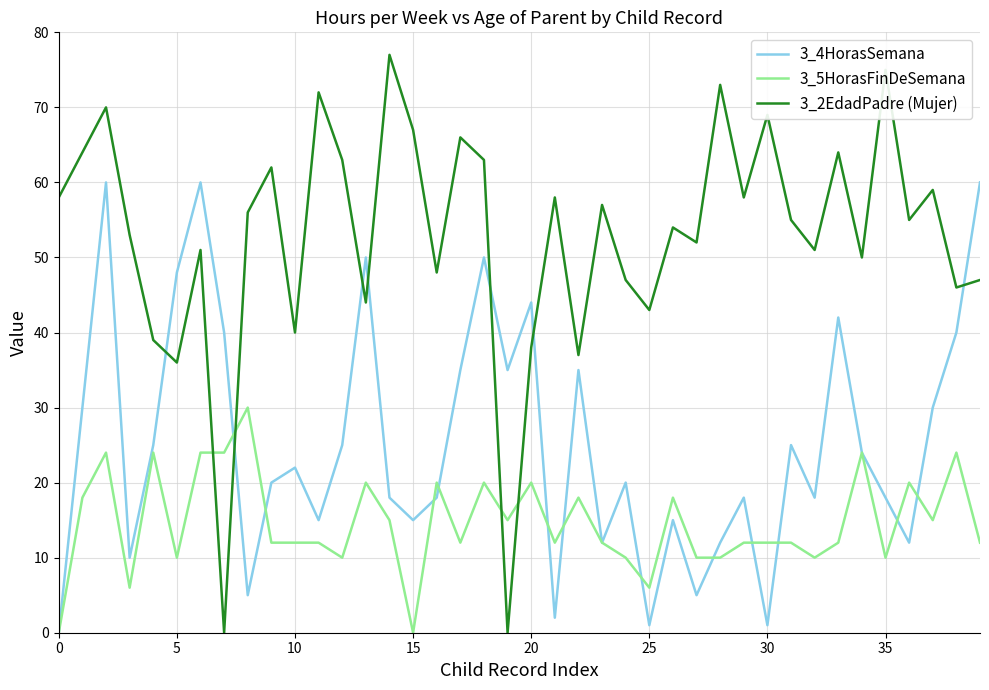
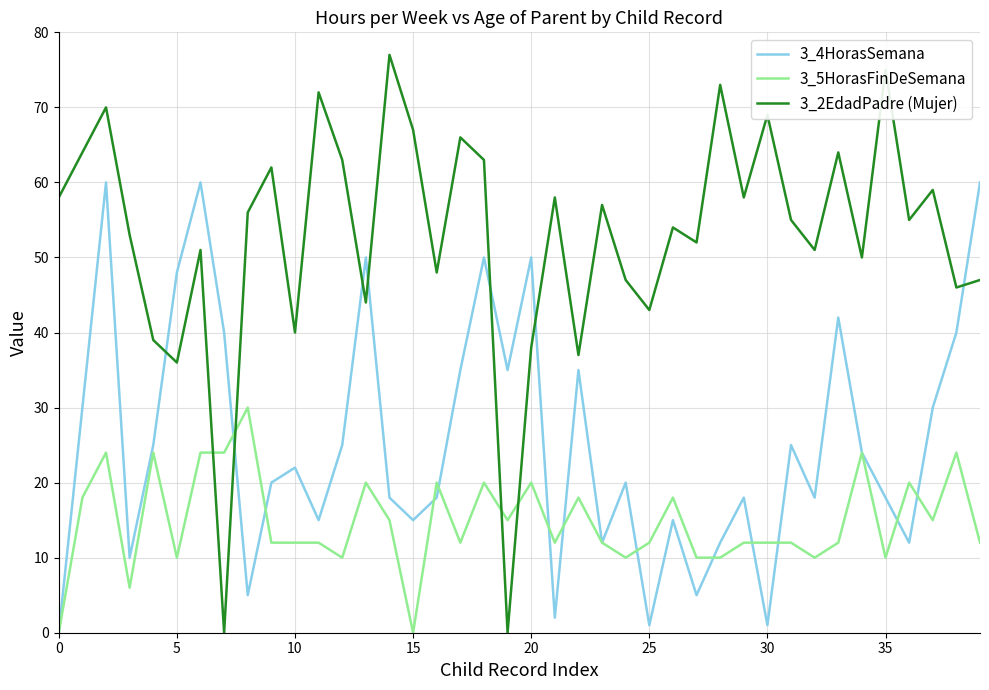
  {
    "3_4HorasSemana": {
      "5": 48,
      "10": 22,
      "15": 15,
-     "20": 44,
+     "20": 50,
      "25": 1,
      "30": 1,
      "35": 18
    },
    "3_5HorasFinDeSemana": {
      "5": 10,
      "10": 12,
      "15": 0,
      "20": 20,
-     "25": 6,
+     "25": 12,
      "30": 12,
      "35": 10
    },
    "3_2EdadPadre (Mujer)": {
      "0": 58,
      "5": 36,
      "10": 40,
      "15": 67,
      "20": 38,
      "25": 43
    }
  }
